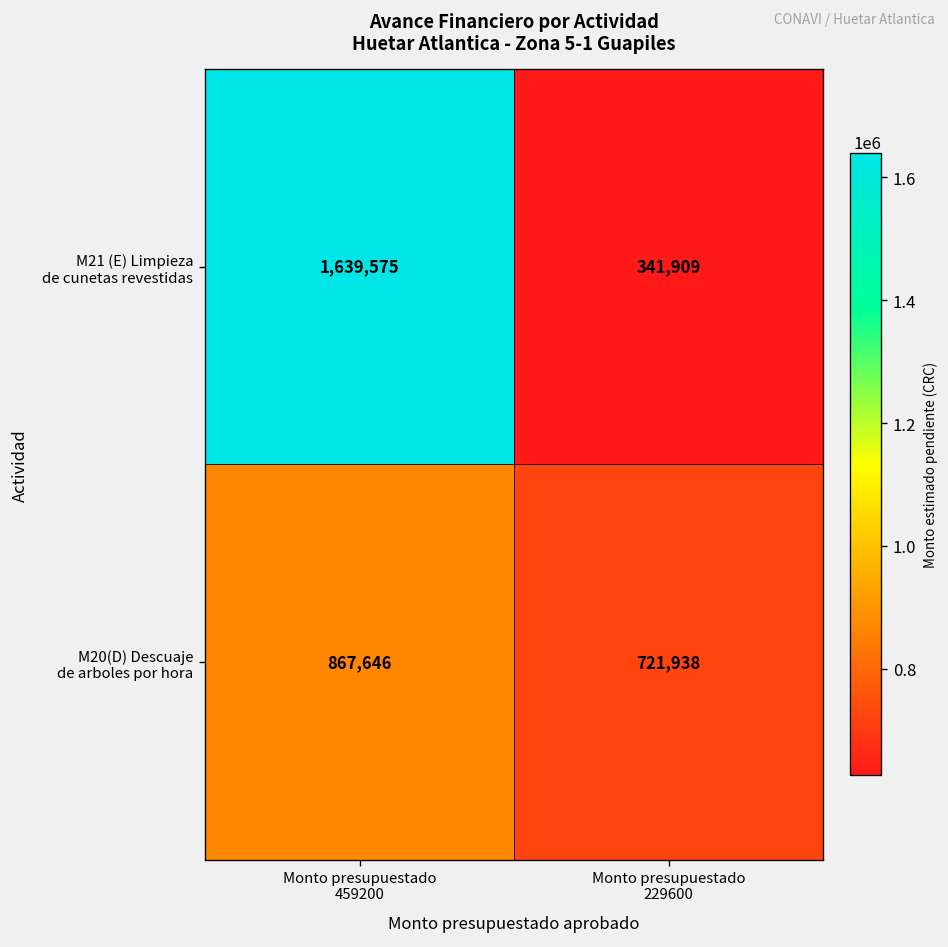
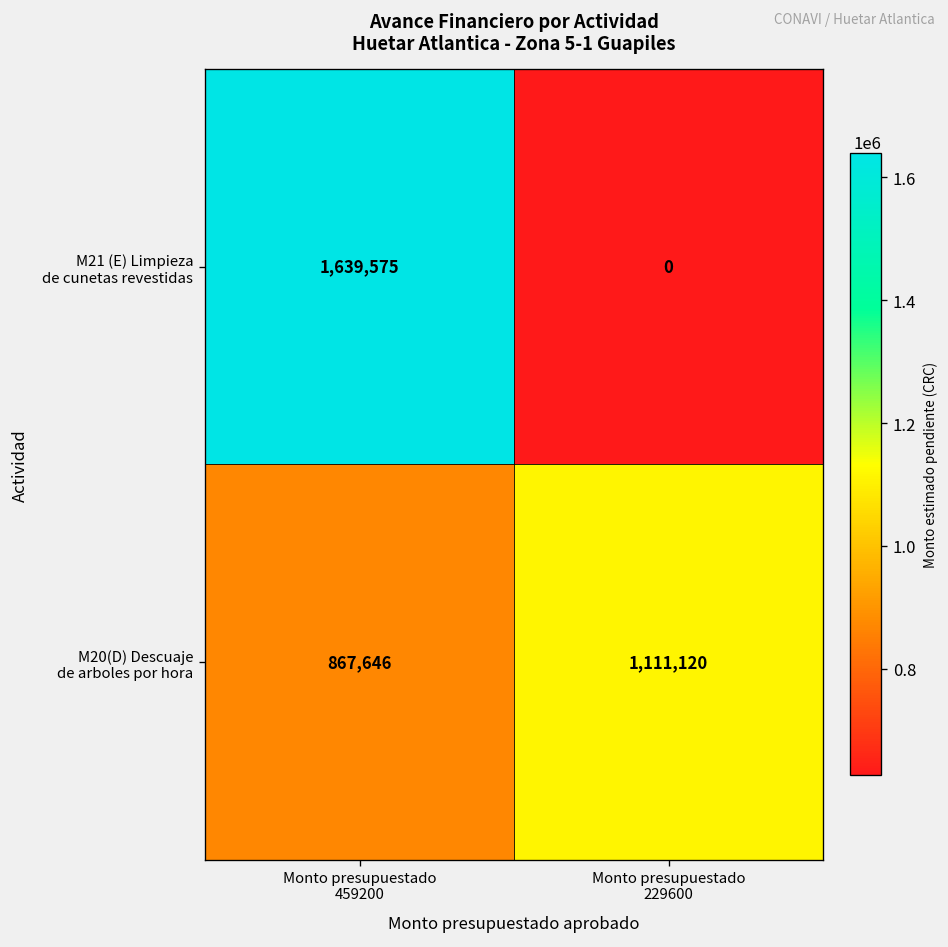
  {
    "M21 (E) Limpieza de cunetas revestidas": {
      "Monto presupuestado 459200": "1,639,575",
-     "Monto presupuestado 229600": "341,909"
+     "Monto presupuestado 229600": "0"
    },
    "M20(D) Descuaje de arboles por hora": {
      "Monto presupuestado 459200": "867,646",
-     "Monto presupuestado 229600": "721,938"
+     "Monto presupuestado 229600": "1,111,120"
    }
  }
